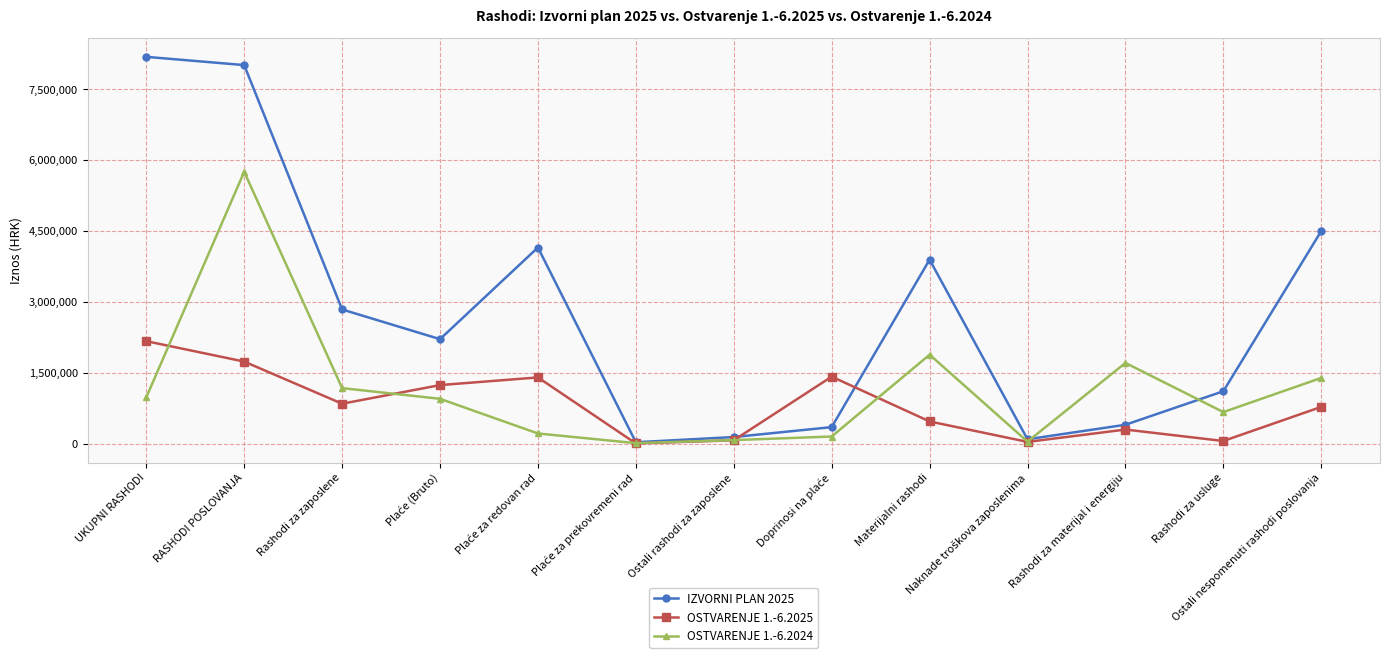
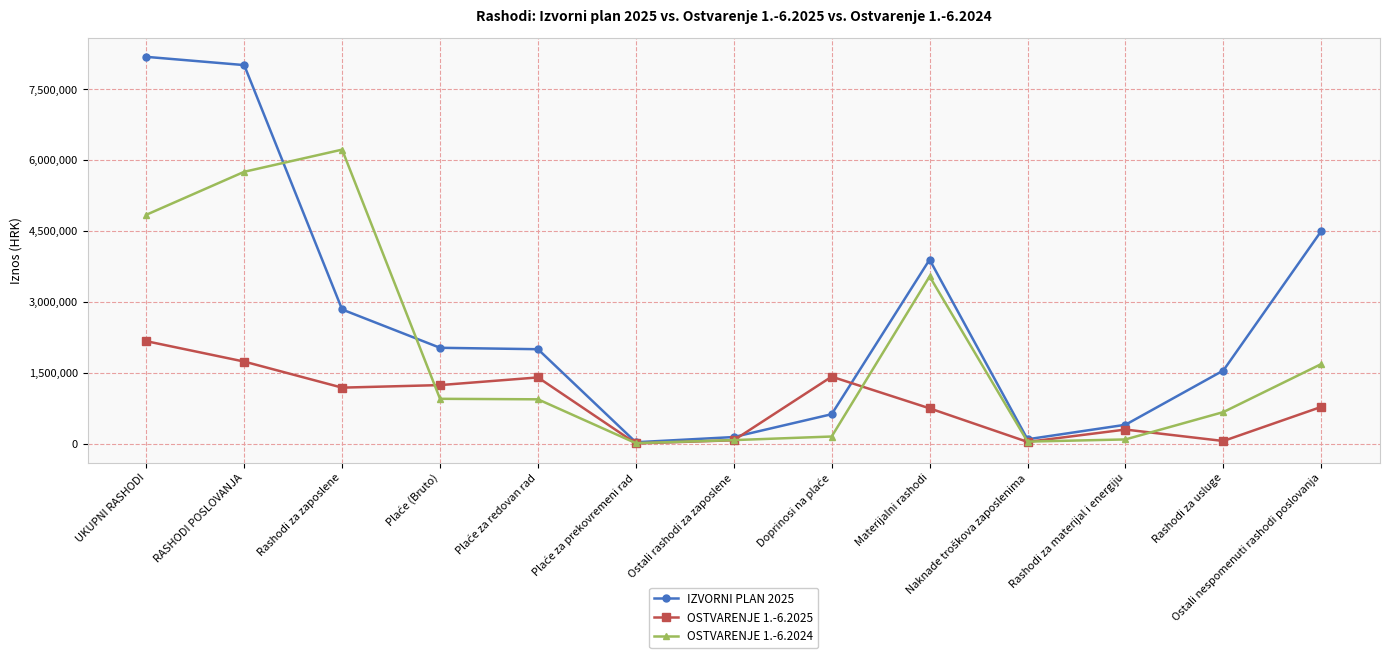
  {
    "IZVORNI PLAN 2025": {
      "UKUPNI RASHODI": "8,200,000",
      "RASHODI POSLOVANJA": "8,000,000",
      "Rashodi za zaposlene": "2,800,000",
-     "Plaće (Bruto)": "2,200,000",
-     "Plaće za redovan rad": "4,200,000",
+     "Plaće (Bruto)": "2,000,000",
+     "Plaće za redovan rad": "2,000,000",
      "Ostali rashodi za zaposlene": "100,000",
-     "Doprinosi na plaće": "400,000",
+     "Doprinosi na plaće": "600,000",
      "Materijalni rashodi": "3,900,000",
      "Rashodi za materijal i energiju": "400,000",
-     "Rashodi za usluge": "1,100,000",
+     "Rashodi za usluge": "1,500,000",
      "Ostali nespomenuti rashodi poslovanja": "4,500,000"
    },
    "OSTVARENJE 1.-6.2025": {
      "UKUPNI RASHODI": "2,200,000",
      "RASHODI POSLOVANJA": "1,700,000",
-     "Rashodi za zaposlene": "800,000",
+     "Rashodi za zaposlene": "1,200,000",
      "Plaće (Bruto)": "1,200,000",
      "Plaće za redovan rad": "1,400,000",
      "Doprinosi na plaće": "1,400,000",
-     "Materijalni rashodi": "500,000",
+     "Materijalni rashodi": "700,000",
      "Rashodi za materijal i energiju": "300,000",
      "Rashodi za usluge": "100,000",
      "Ostali nespomenuti rashodi poslovanja": "800,000"
    },
    "OSTVARENJE 1.-6.2024": {
-     "UKUPNI RASHODI": "1,000,000",
+     "UKUPNI RASHODI": "4,800,000",
      "RASHODI POSLOVANJA": "5,800,000",
-     "Rashodi za zaposlene": "1,200,000",
+     "Rashodi za zaposlene": "6,200,000",
      "Plaće (Bruto)": "900,000",
-     "Plaće za redovan rad": "200,000",
+     "Plaće za redovan rad": "900,000",
      "Doprinosi na plaće": "200,000",
-     "Materijalni rashodi": "1,900,000",
-     "Rashodi za materijal i energiju": "1,700,000",
+     "Materijalni rashodi": "3,500,000",
+     "Rashodi za materijal i energiju": "100,000",
      "Rashodi za usluge": "700,000",
-     "Ostali nespomenuti rashodi poslovanja": "1,400,000"
+     "Ostali nespomenuti rashodi poslovanja": "1,700,000"
    }
  }
